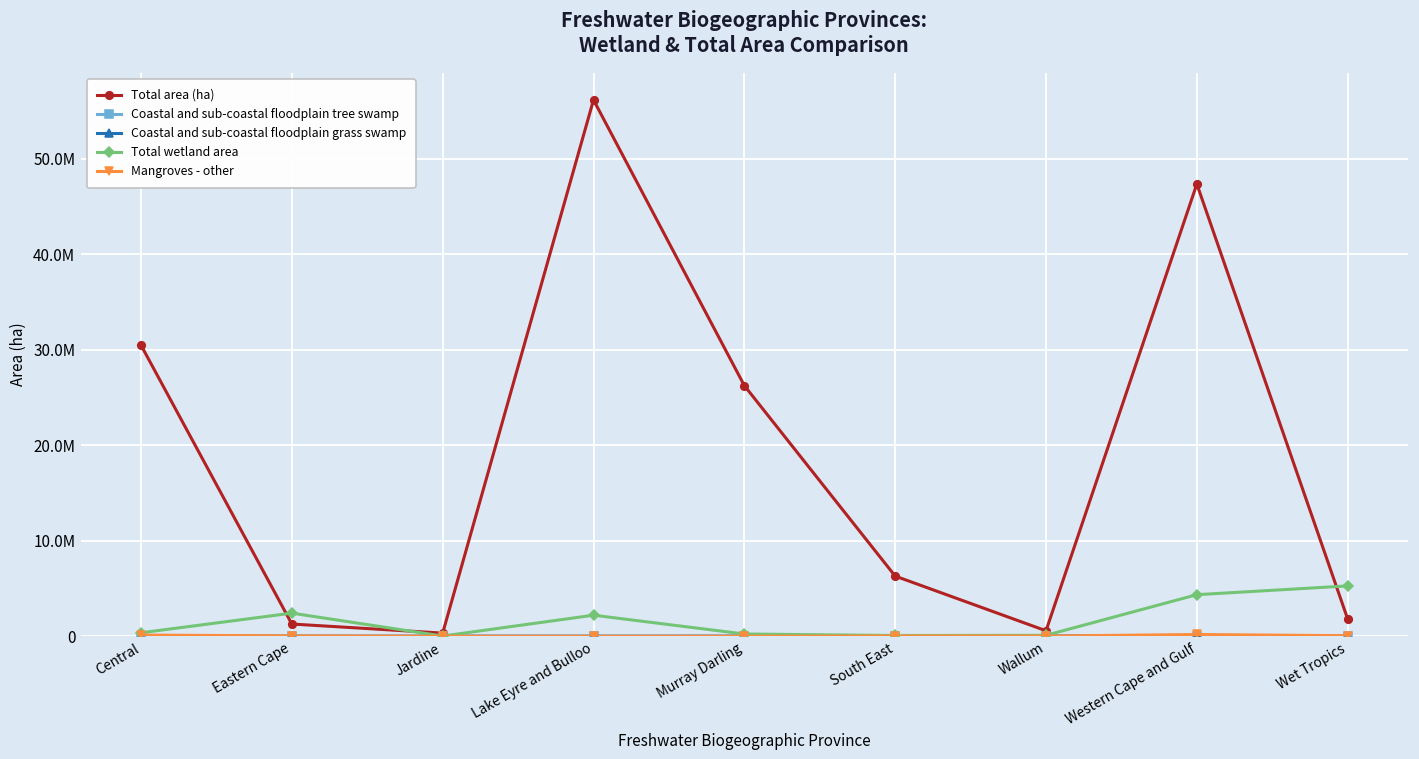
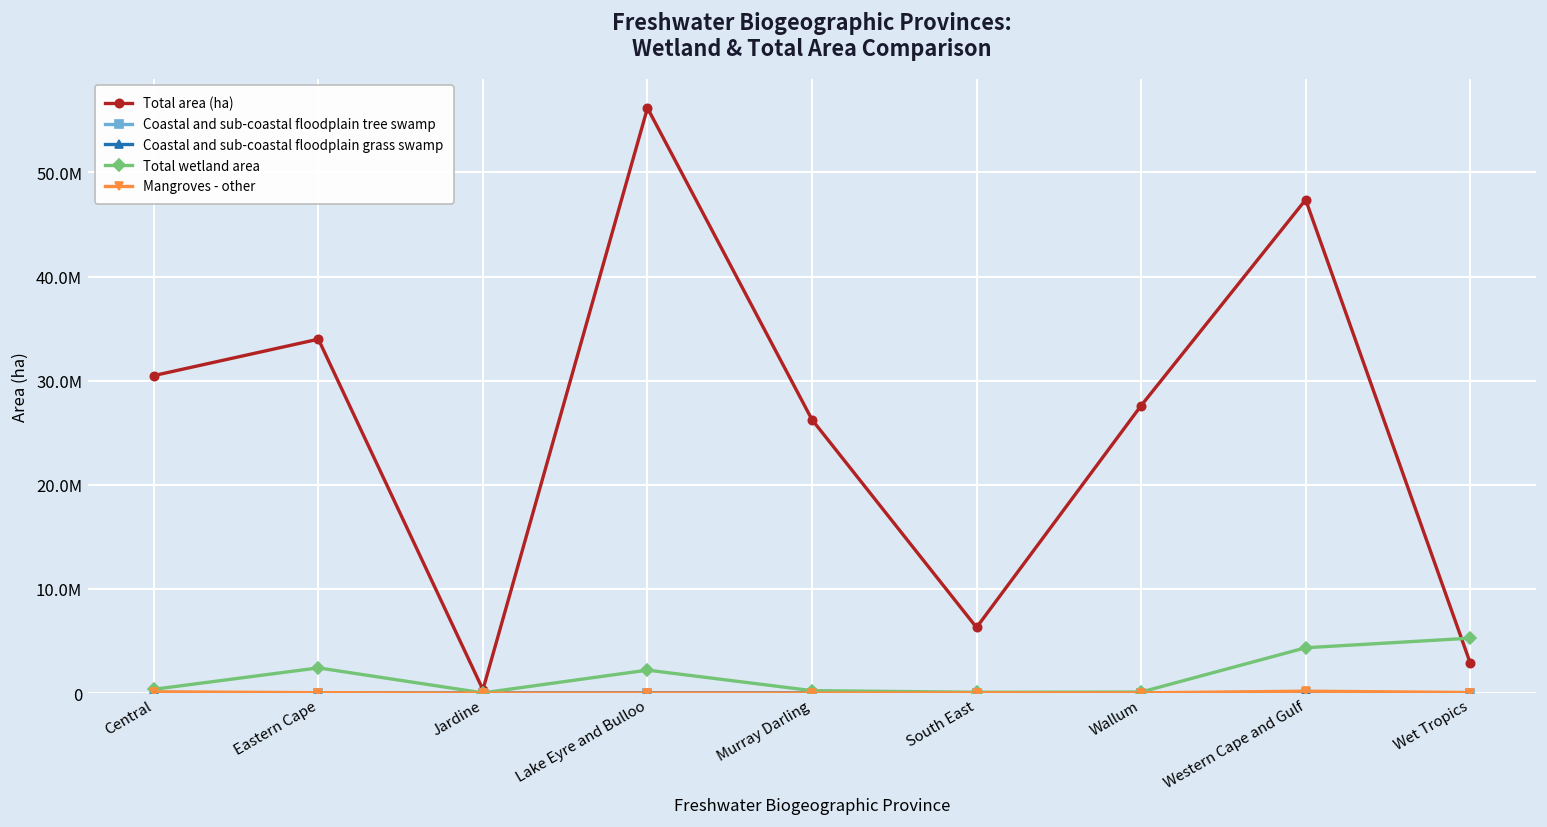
  {
    "Total area (ha)": {
      "Central": 30000000,
-     "Eastern Cape": 1000000,
+     "Eastern Cape": 34000000,
      "Jardine": 0,
      "Lake Eyre and Bulloo": 56000000,
      "Murray Darling": 26000000,
      "South East": 6000000,
-     "Wallum": 1000000,
+     "Wallum": 28000000,
      "Western Cape and Gulf": 47000000,
-     "Wet Tropics": 2000000
+     "Wet Tropics": 3000000
    },
    "Total wetland area": {
      "Eastern Cape": 2000000,
      "Lake Eyre and Bulloo": 2000000,
      "Western Cape and Gulf": 4000000,
      "Wet Tropics": 5000000
    }
  }
